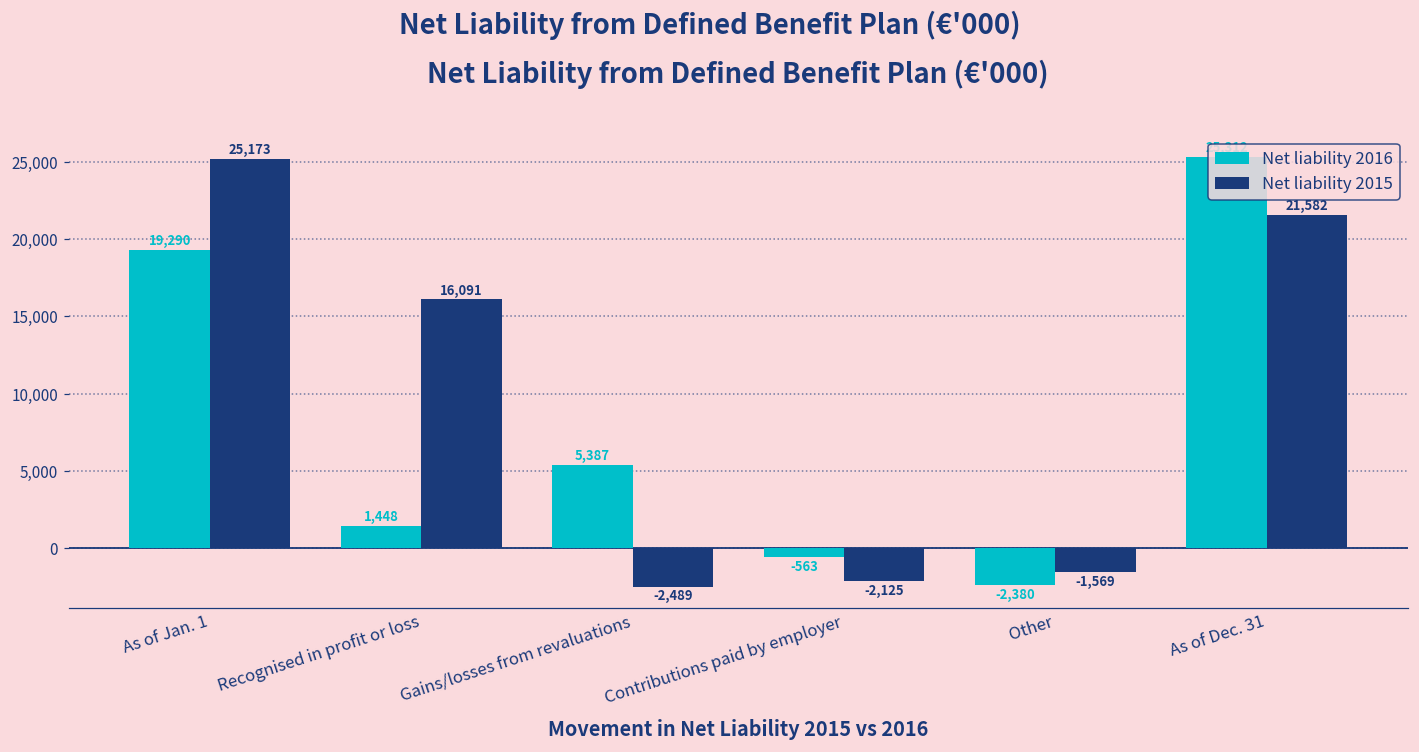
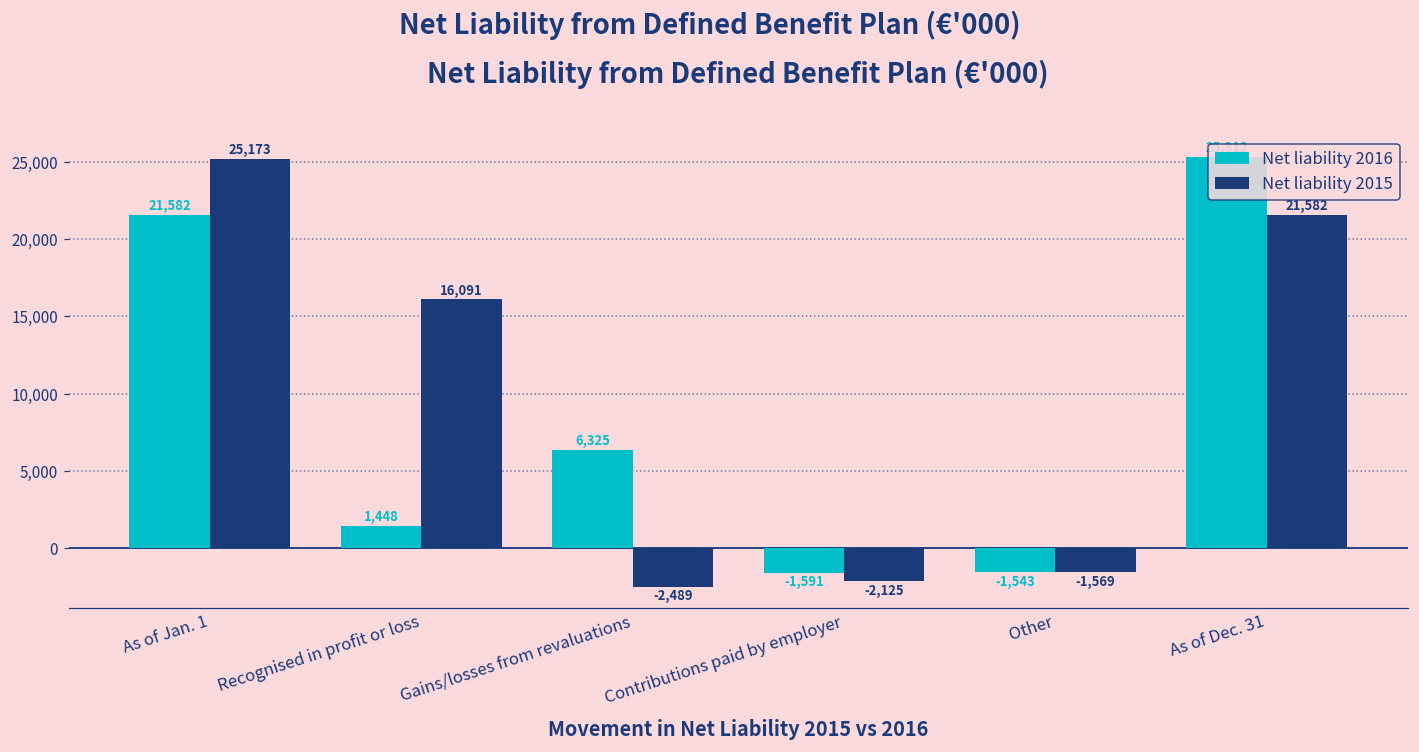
  {
    "Net liability 2016": {
-     "As of Jan. 1": "19,290",
+     "As of Jan. 1": "21,582",
      "Recognised in profit or loss": "1,448",
-     "Gains/losses from revaluations": "5,387",
-     "Contributions paid by employer": "-563",
-     "Other": "-2,380"
+     "Gains/losses from revaluations": "6,325",
+     "Contributions paid by employer": "-1,591",
+     "Other": "-1,543"
    },
    "Net liability 2015": {
      "As of Jan. 1": "25,173",
      "Recognised in profit or loss": "16,091",
      "Gains/losses from revaluations": "-2,489",
      "Contributions paid by employer": "-2,125",
      "Other": "-1,569"
    }
  }
